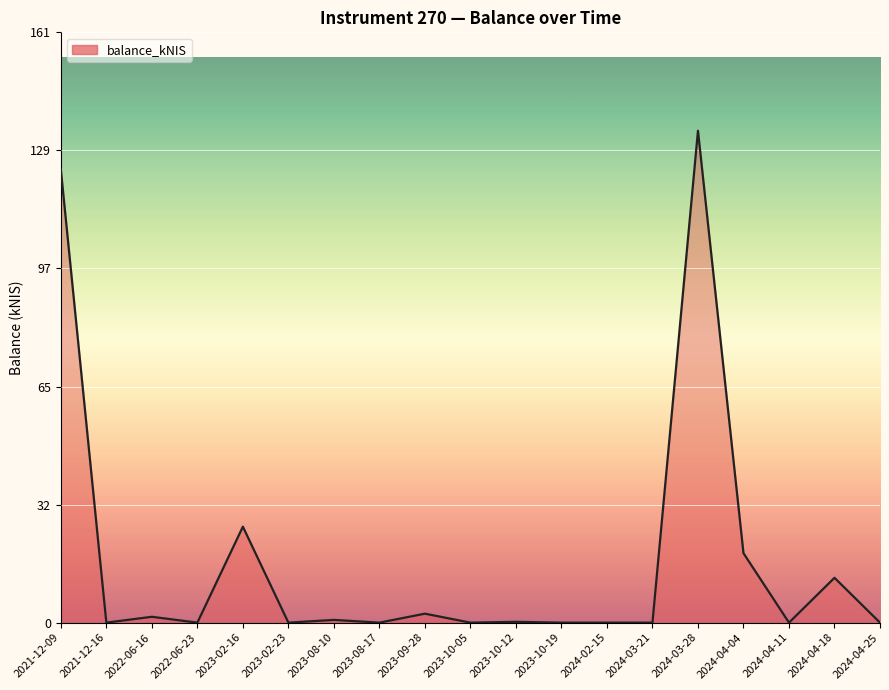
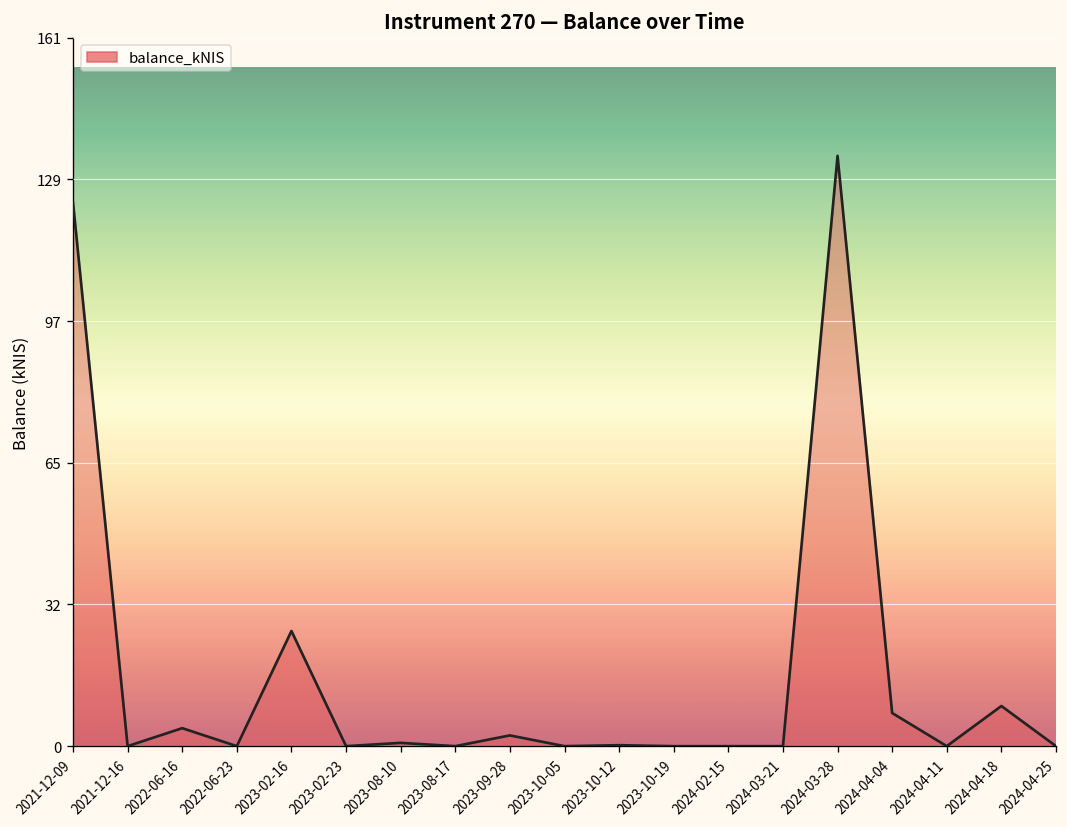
  {
    "2021-12-09": 124,
    "2021-12-16": 0,
-   "2022-06-16": 2,
+   "2022-06-16": 4,
    "2022-06-23": 0,
    "2023-02-16": 26,
    "2023-02-23": 0,
    "2023-08-10": 1,
    "2023-08-17": 0,
    "2023-09-28": 2,
    "2023-10-05": 0,
    "2023-10-12": 0,
    "2023-10-19": 0,
    "2024-02-15": 0,
    "2024-03-21": 0,
    "2024-03-28": 135,
-   "2024-04-04": 19,
+   "2024-04-04": 8,
    "2024-04-11": 0,
-   "2024-04-18": 12,
+   "2024-04-18": 9,
    "2024-04-25": 0
  }
